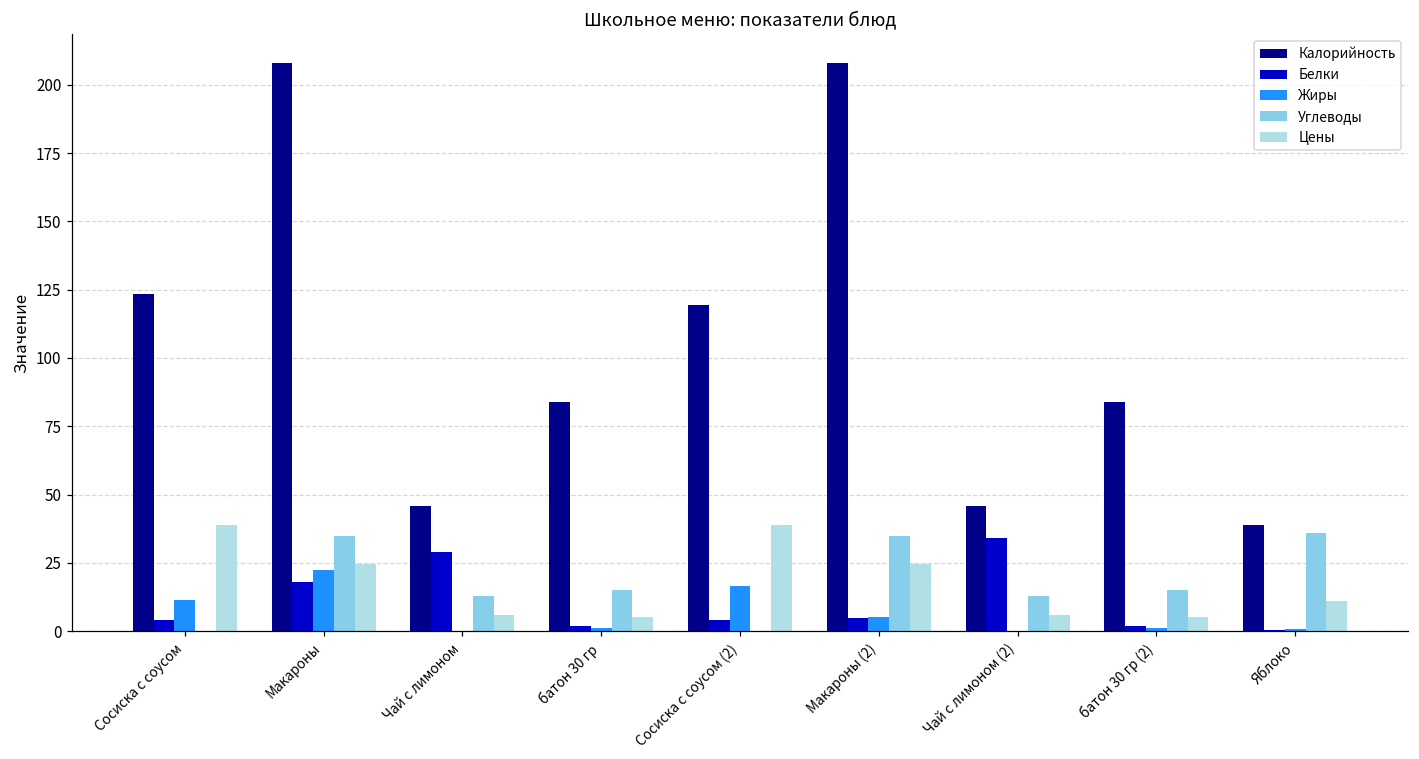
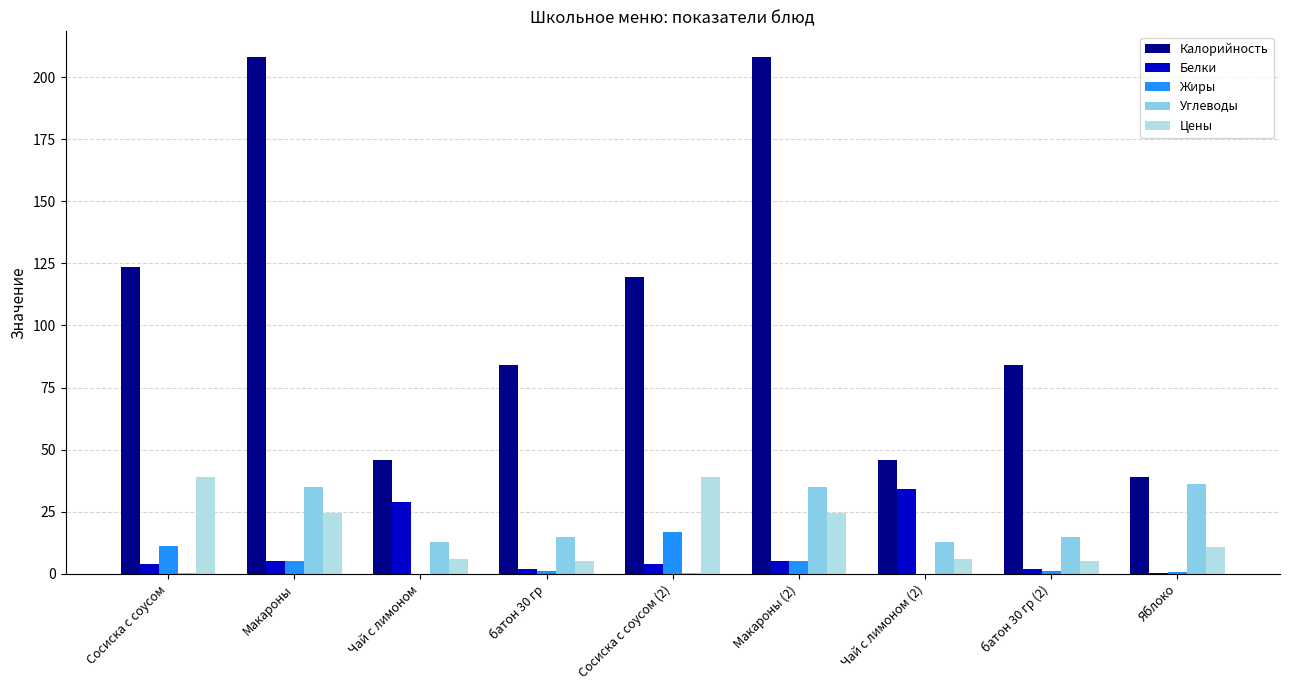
  {
    "Калорийность": {
      "Сосиска с соусом": 123,
      "Макароны": 208,
      "Чай с лимоном": 46,
      "батон 30 гр": 84,
      "Сосиска с соусом (2)": 119,
      "Макароны (2)": 208,
      "Чай с лимоном (2)": 46,
      "батон 30 гр (2)": 84,
      "Яблоко": 39
    },
    "Белки": {
      "Сосиска с соусом": 4,
-     "Макароны": 18,
+     "Макароны": 5,
      "Чай с лимоном": 29,
      "батон 30 гр": 2,
      "Сосиска с соусом (2)": 4,
      "Макароны (2)": 5,
      "Чай с лимоном (2)": 34,
      "батон 30 гр (2)": 2
    },
    "Жиры": {
      "Сосиска с соусом": 11,
-     "Макароны": 22,
+     "Макароны": 5,
      "Чай с лимоном": 0,
      "Сосиска с соусом (2)": 17,
      "Макароны (2)": 5,
      "Чай с лимоном (2)": 0
    }
  }
